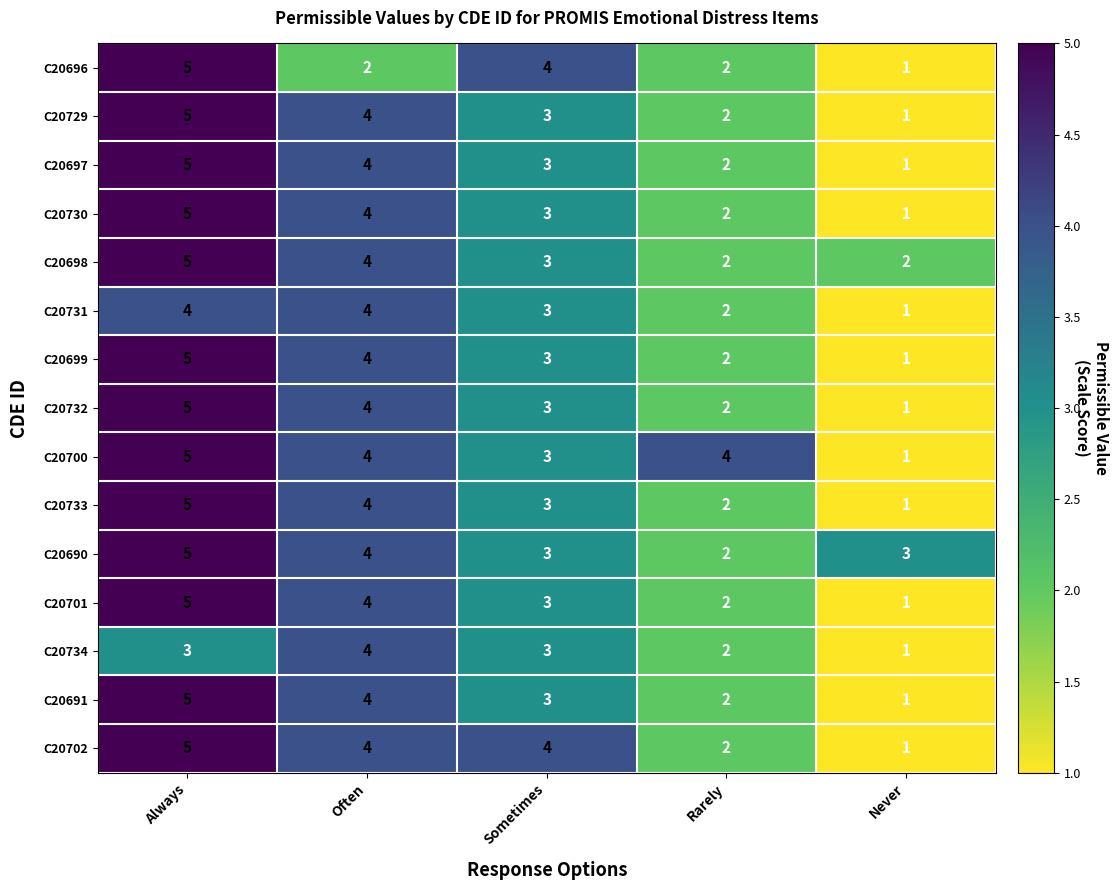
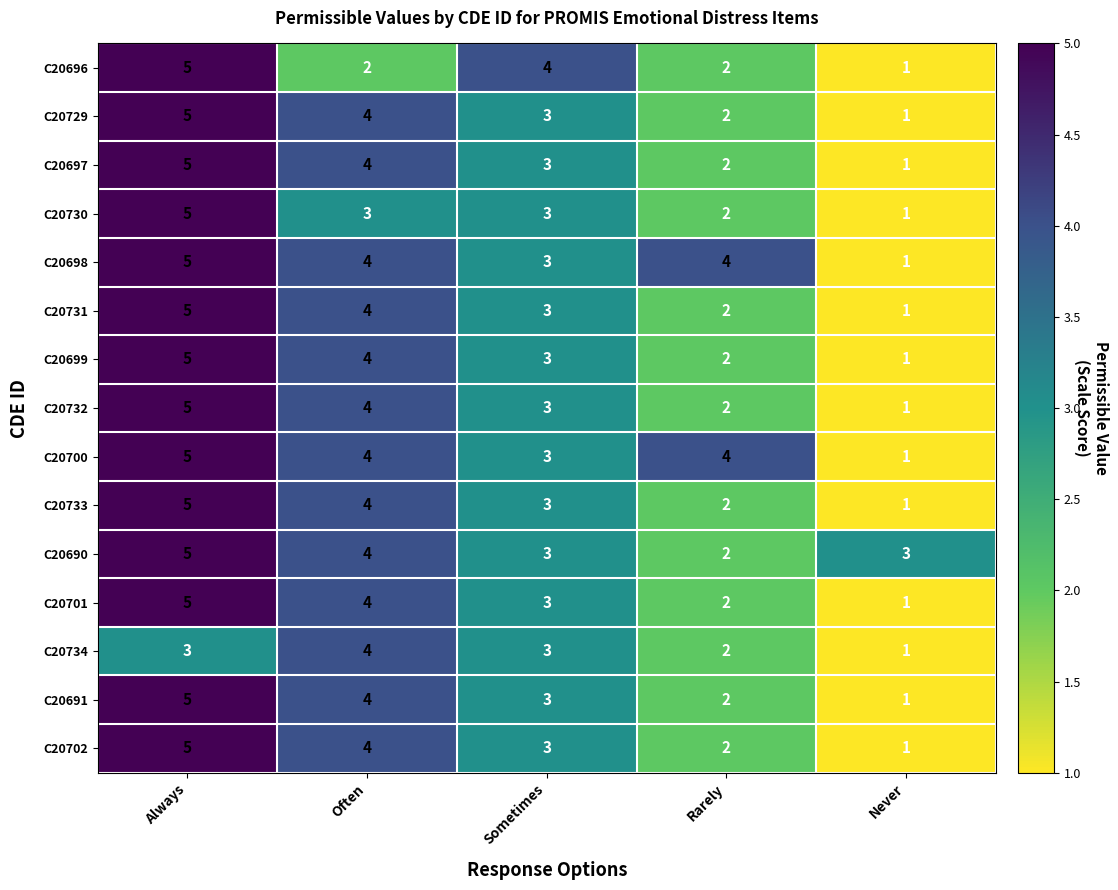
  {
    "C20696": {
      "Always": 5,
      "Often": 2,
      "Sometimes": 4,
      "Rarely": 2,
      "Never": 1
    },
    "C20729": {
      "Always": 5,
      "Often": 4,
      "Sometimes": 3,
      "Rarely": 2,
      "Never": 1
    },
    "C20697": {
      "Always": 5,
      "Often": 4,
      "Sometimes": 3,
      "Rarely": 2,
      "Never": 1
    },
    "C20730": {
      "Always": 5,
-     "Often": 4,
+     "Often": 3,
      "Sometimes": 3,
      "Rarely": 2,
      "Never": 1
    },
    "C20698": {
      "Always": 5,
      "Often": 4,
      "Sometimes": 3,
-     "Rarely": 2,
-     "Never": 2
+     "Rarely": 4,
+     "Never": 1
    },
    "C20731": {
-     "Always": 4,
+     "Always": 5,
      "Often": 4,
      "Sometimes": 3,
      "Rarely": 2,
      "Never": 1
    },
    "C20699": {
      "Always": 5,
      "Often": 4,
      "Sometimes": 3,
      "Rarely": 2,
      "Never": 1
    },
    "C20732": {
      "Always": 5,
      "Often": 4,
      "Sometimes": 3,
      "Rarely": 2,
      "Never": 1
    },
    "C20700": {
      "Always": 5,
      "Often": 4,
      "Sometimes": 3,
      "Rarely": 4,
      "Never": 1
    },
    "C20733": {
      "Always": 5,
      "Often": 4,
      "Sometimes": 3,
      "Rarely": 2,
      "Never": 1
    },
    "C20690": {
      "Always": 5,
      "Often": 4,
      "Sometimes": 3,
      "Rarely": 2,
      "Never": 3
    },
    "C20701": {
      "Always": 5,
      "Often": 4,
      "Sometimes": 3,
      "Rarely": 2,
      "Never": 1
    },
    "C20734": {
      "Always": 3,
      "Often": 4,
      "Sometimes": 3,
      "Rarely": 2,
      "Never": 1
    },
    "C20691": {
      "Always": 5,
      "Often": 4,
      "Sometimes": 3,
      "Rarely": 2,
      "Never": 1
    },
    "C20702": {
      "Always": 5,
      "Often": 4,
-     "Sometimes": 4,
+     "Sometimes": 3,
      "Rarely": 2,
      "Never": 1
    }
  }
